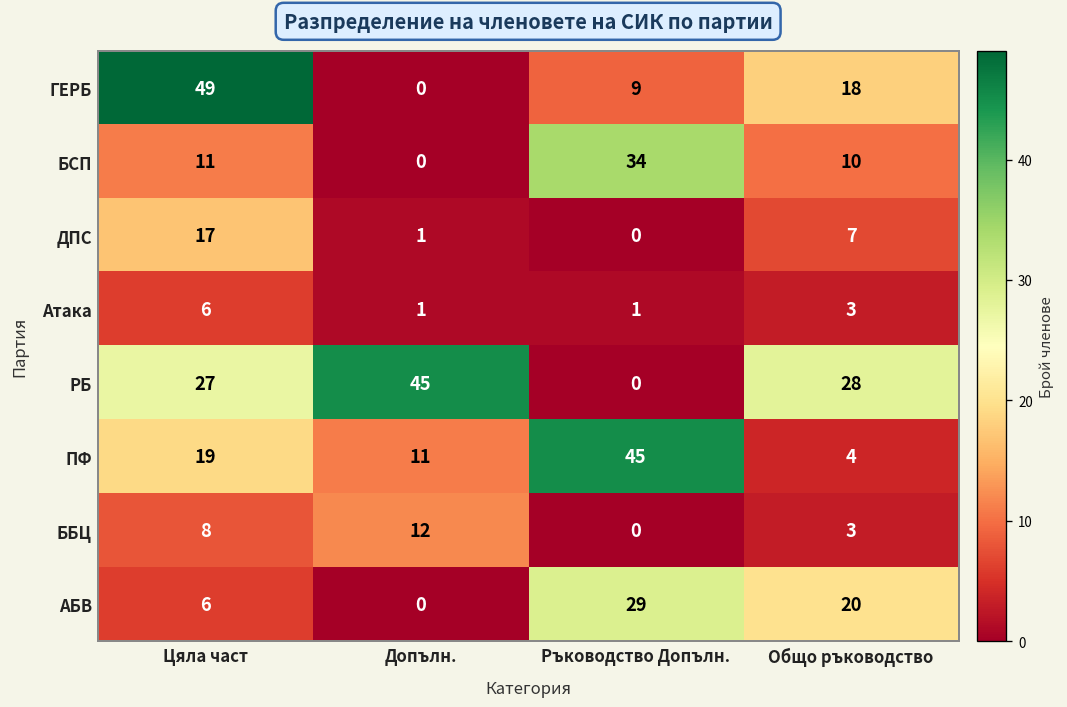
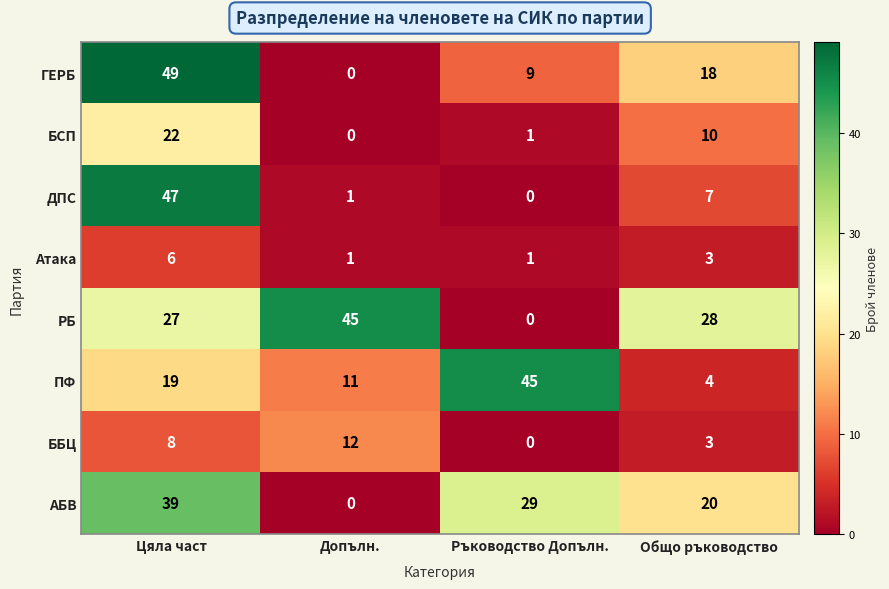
  {
    "ГЕРБ": {
      "Цяла част": 49,
      "Допълн.": 0,
      "Ръководство Допълн.": 9,
      "Общо ръководство": 18
    },
    "БСП": {
-     "Цяла част": 11,
+     "Цяла част": 22,
      "Допълн.": 0,
-     "Ръководство Допълн.": 34,
+     "Ръководство Допълн.": 1,
      "Общо ръководство": 10
    },
    "ДПС": {
-     "Цяла част": 17,
+     "Цяла част": 47,
      "Допълн.": 1,
      "Ръководство Допълн.": 0,
      "Общо ръководство": 7
    },
    "Атака": {
      "Цяла част": 6,
      "Допълн.": 1,
      "Ръководство Допълн.": 1,
      "Общо ръководство": 3
    },
    "РБ": {
      "Цяла част": 27,
      "Допълн.": 45,
      "Ръководство Допълн.": 0,
      "Общо ръководство": 28
    },
    "ПФ": {
      "Цяла част": 19,
      "Допълн.": 11,
      "Ръководство Допълн.": 45,
      "Общо ръководство": 4
    },
    "ББЦ": {
      "Цяла част": 8,
      "Допълн.": 12,
      "Ръководство Допълн.": 0,
      "Общо ръководство": 3
    },
    "АБВ": {
-     "Цяла част": 6,
+     "Цяла част": 39,
      "Допълн.": 0,
      "Ръководство Допълн.": 29,
      "Общо ръководство": 20
    }
  }
